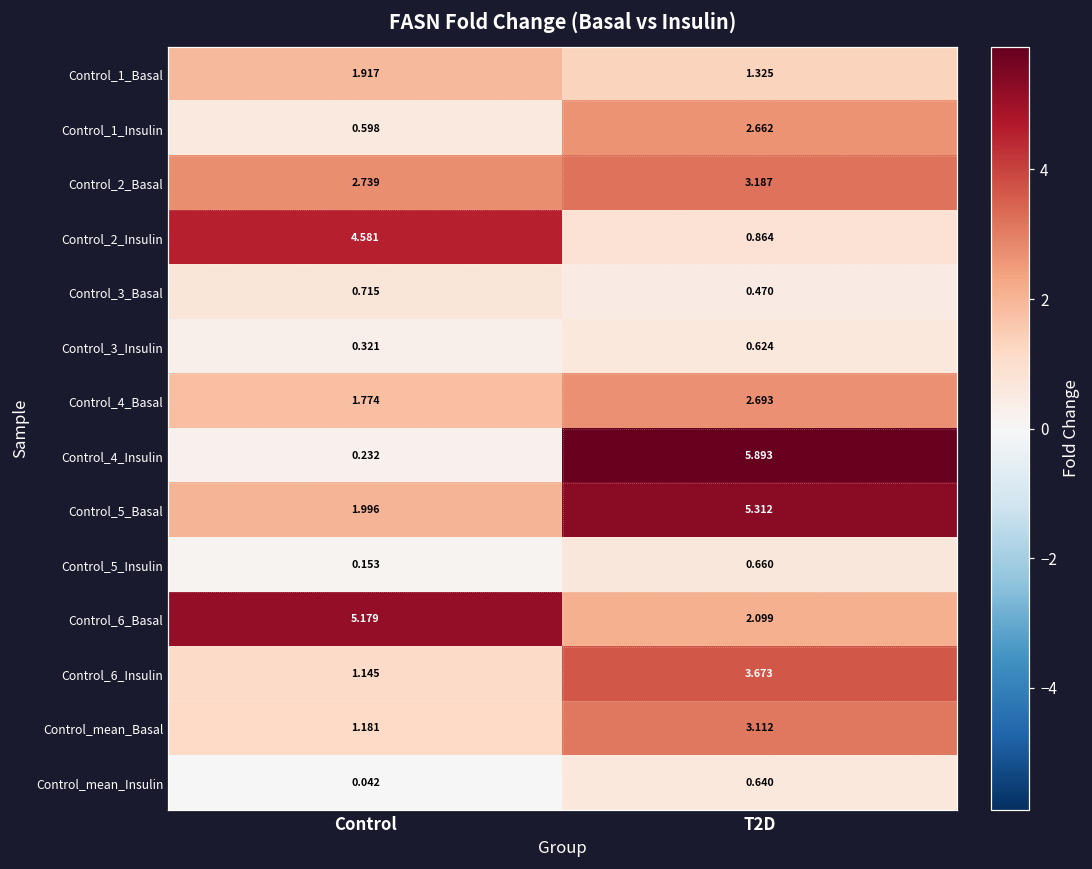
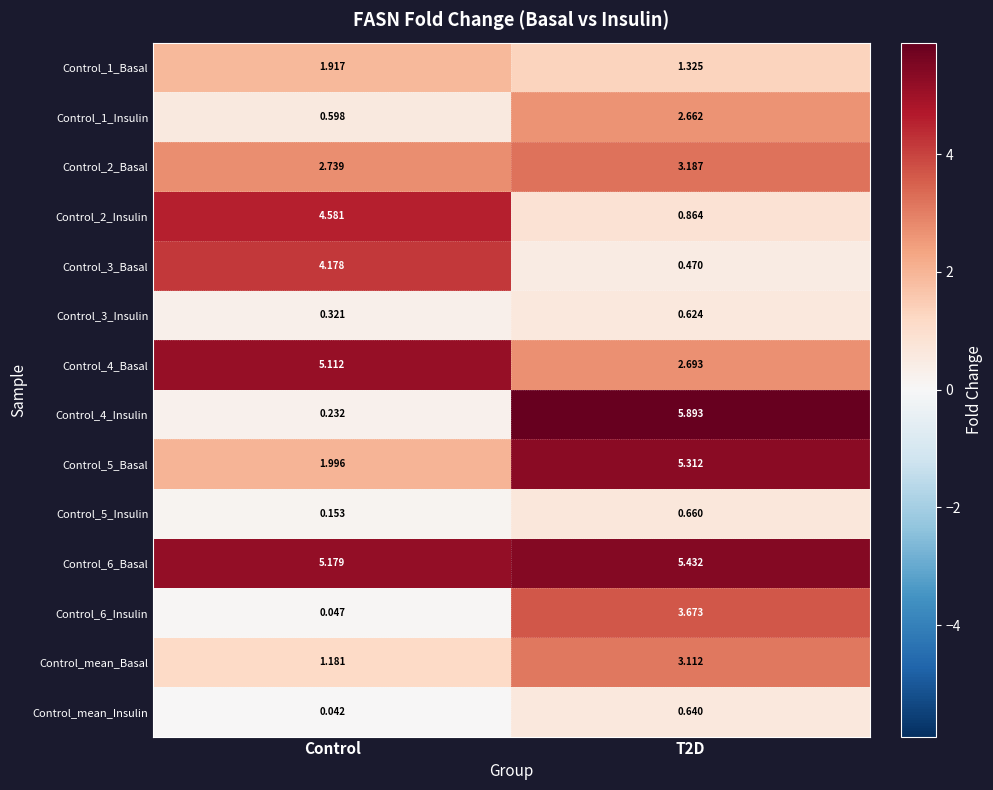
  {
    "Control_1_Basal": {
      "Control": 1.917,
      "T2D": 1.325
    },
    "Control_1_Insulin": {
      "Control": 0.598,
      "T2D": 2.662
    },
    "Control_2_Basal": {
      "Control": 2.739,
      "T2D": 3.187
    },
    "Control_2_Insulin": {
      "Control": 4.581,
      "T2D": 0.864
    },
    "Control_3_Basal": {
-     "Control": 0.715,
+     "Control": 4.178,
      "T2D": 0.470
    },
    "Control_3_Insulin": {
      "Control": 0.321,
      "T2D": 0.624
    },
    "Control_4_Basal": {
-     "Control": 1.774,
+     "Control": 5.112,
      "T2D": 2.693
    },
    "Control_4_Insulin": {
      "Control": 0.232,
      "T2D": 5.893
    },
    "Control_5_Basal": {
      "Control": 1.996,
      "T2D": 5.312
    },
    "Control_5_Insulin": {
      "Control": 0.153,
      "T2D": 0.660
    },
    "Control_6_Basal": {
      "Control": 5.179,
-     "T2D": 2.099
+     "T2D": 5.432
    },
    "Control_6_Insulin": {
-     "Control": 1.145,
+     "Control": 0.047,
      "T2D": 3.673
    },
    "Control_mean_Basal": {
      "Control": 1.181,
      "T2D": 3.112
    },
    "Control_mean_Insulin": {
      "Control": 0.042,
      "T2D": 0.640
    }
  }
